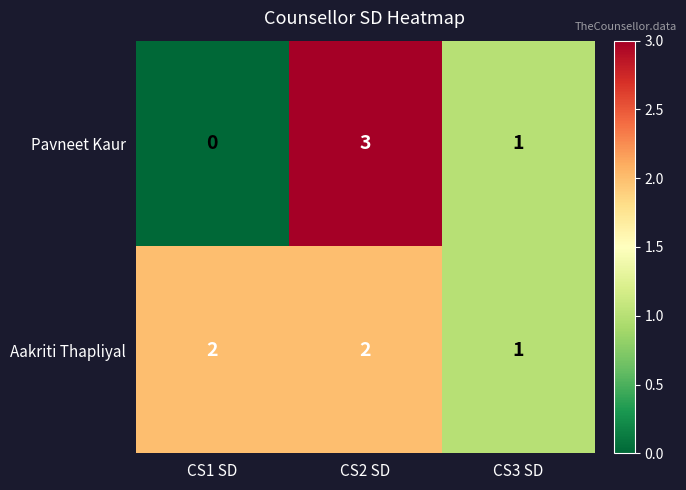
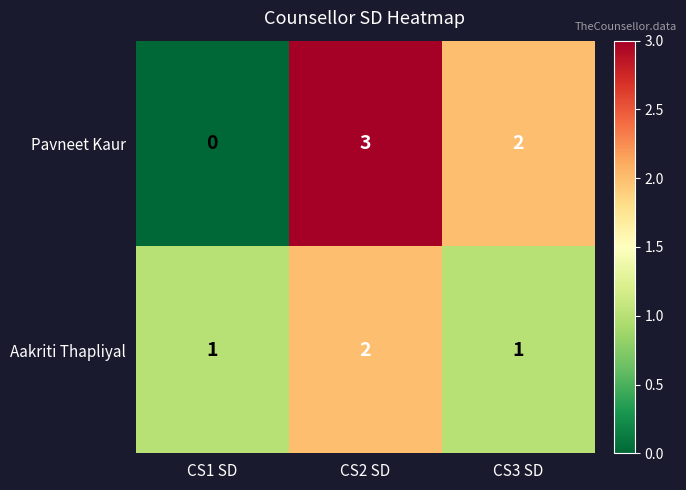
  {
    "Pavneet Kaur": {
      "CS1 SD": 0,
      "CS2 SD": 3,
-     "CS3 SD": 1
+     "CS3 SD": 2
    },
    "Aakriti Thapliyal": {
-     "CS1 SD": 2,
+     "CS1 SD": 1,
      "CS2 SD": 2,
      "CS3 SD": 1
    }
  }
